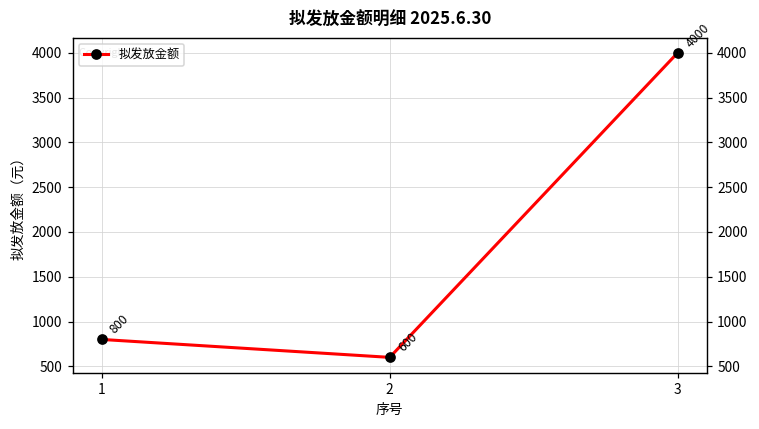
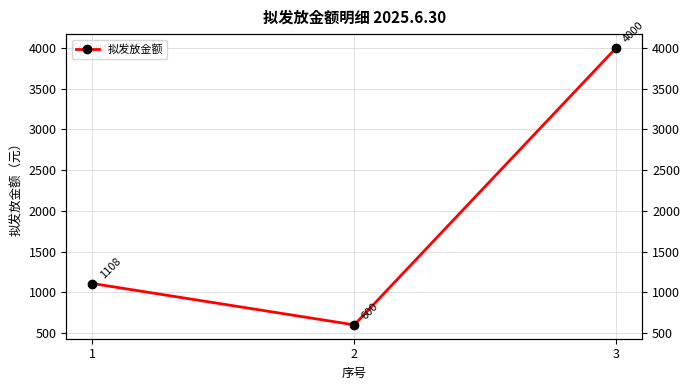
  {
-   "1": 800,
+   "1": 1108,
    "2": 600,
    "3": 4000
  }
